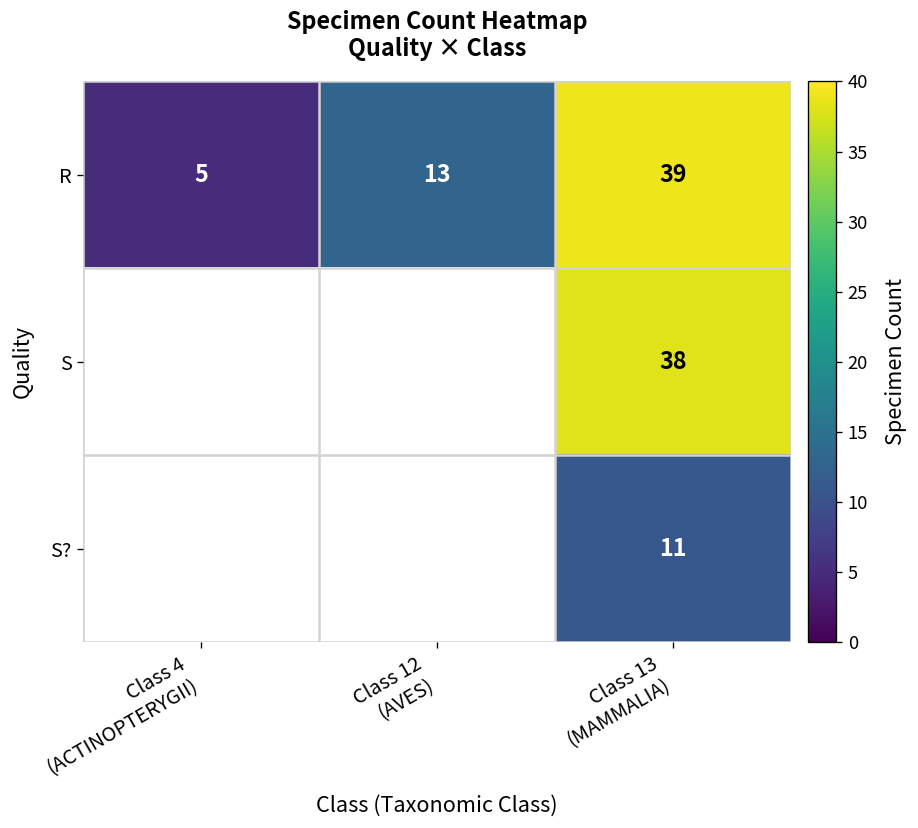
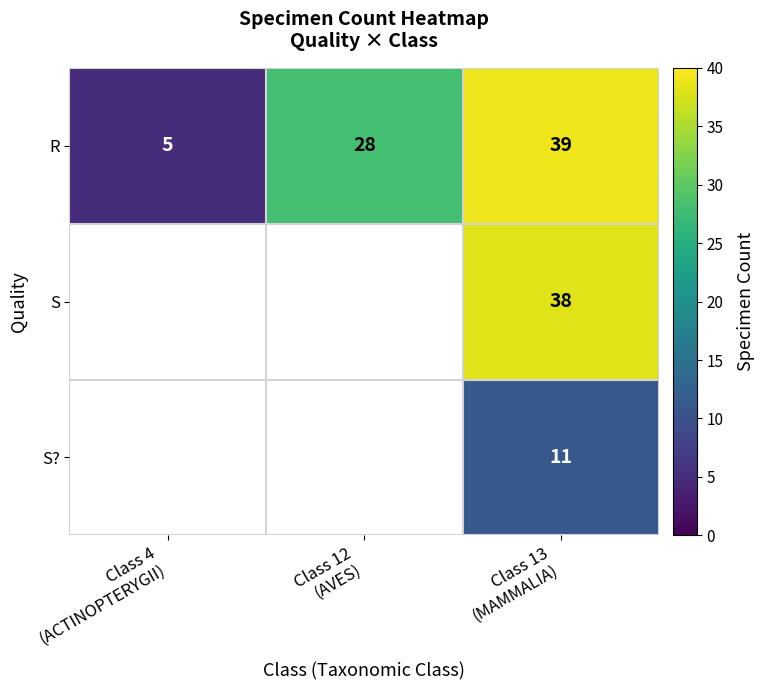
  {
    "R": {
      "Class 4 (ACTINOPTERYGII)": 5,
-     "Class 12 (AVES)": 13,
+     "Class 12 (AVES)": 28,
      "Class 13 (MAMMALIA)": 39
    },
    "S": {
      "Class 13 (MAMMALIA)": 38
    },
    "S?": {
      "Class 13 (MAMMALIA)": 11
    }
  }
